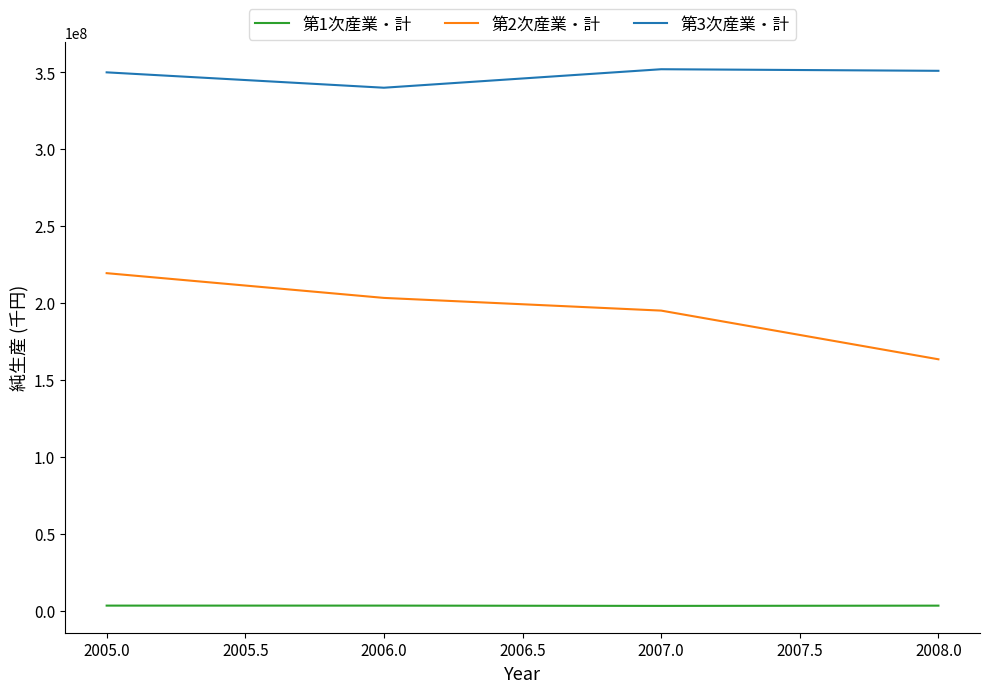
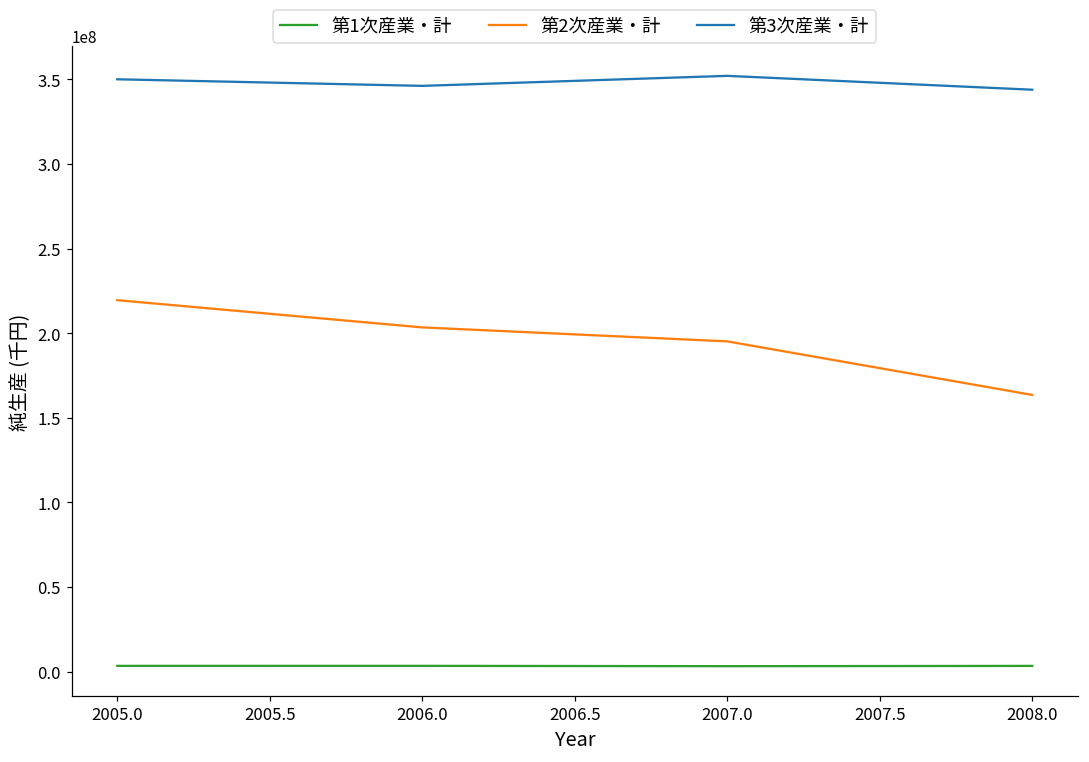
  {
    "第1次産業・計": {
      "2005.0": 3000000,
      "2006.0": 3000000,
      "2007.0": 3000000,
      "2008.0": 3000000
    },
    "第2次産業・計": {
      "2005.0": 220000000,
      "2006.0": 203000000,
      "2007.0": 195000000,
      "2008.0": 164000000
    },
    "第3次産業・計": {
      "2005.0": 350000000,
-     "2006.0": 340000000,
+     "2006.0": 346000000,
      "2007.0": 352000000,
-     "2008.0": 351000000
+     "2008.0": 344000000
    }
  }
